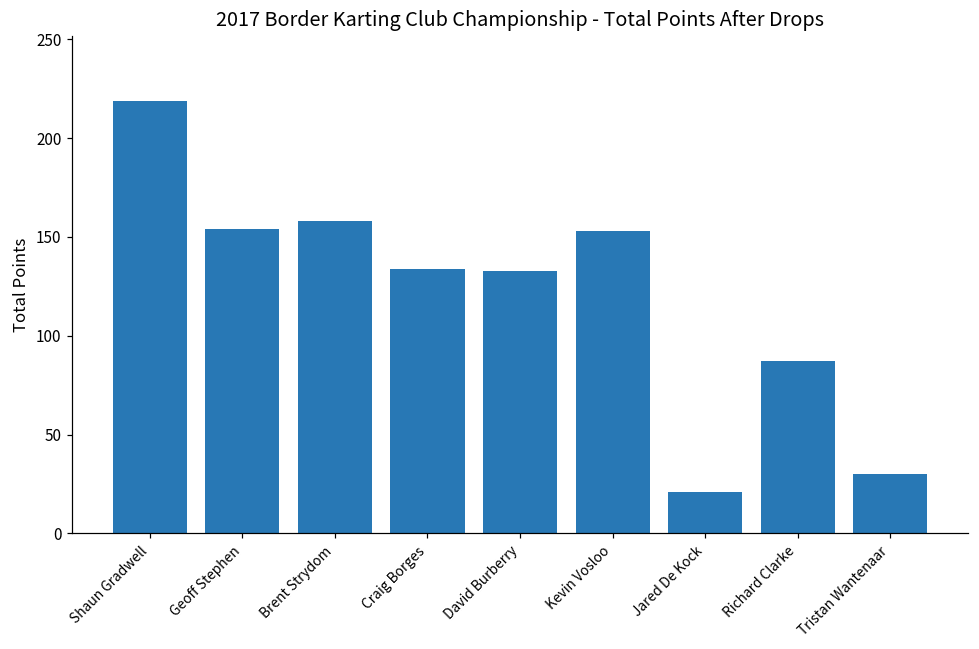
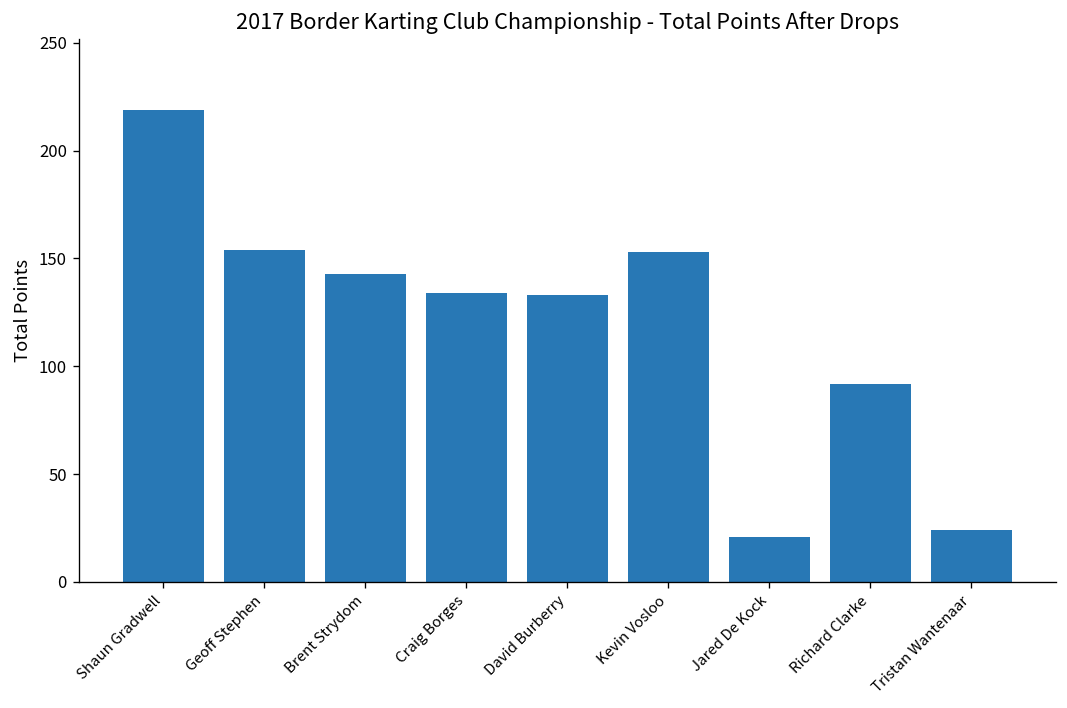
  {
    "Shaun Gradwell": 219,
    "Geoff Stephen": 154,
-   "Brent Strydom": 158,
+   "Brent Strydom": 143,
    "Craig Borges": 134,
    "David Burberry": 133,
    "Kevin Vosloo": 153,
    "Jared De Kock": 21,
-   "Richard Clarke": 87,
-   "Tristan Wantenaar": 30
+   "Richard Clarke": 92,
+   "Tristan Wantenaar": 24
  }
